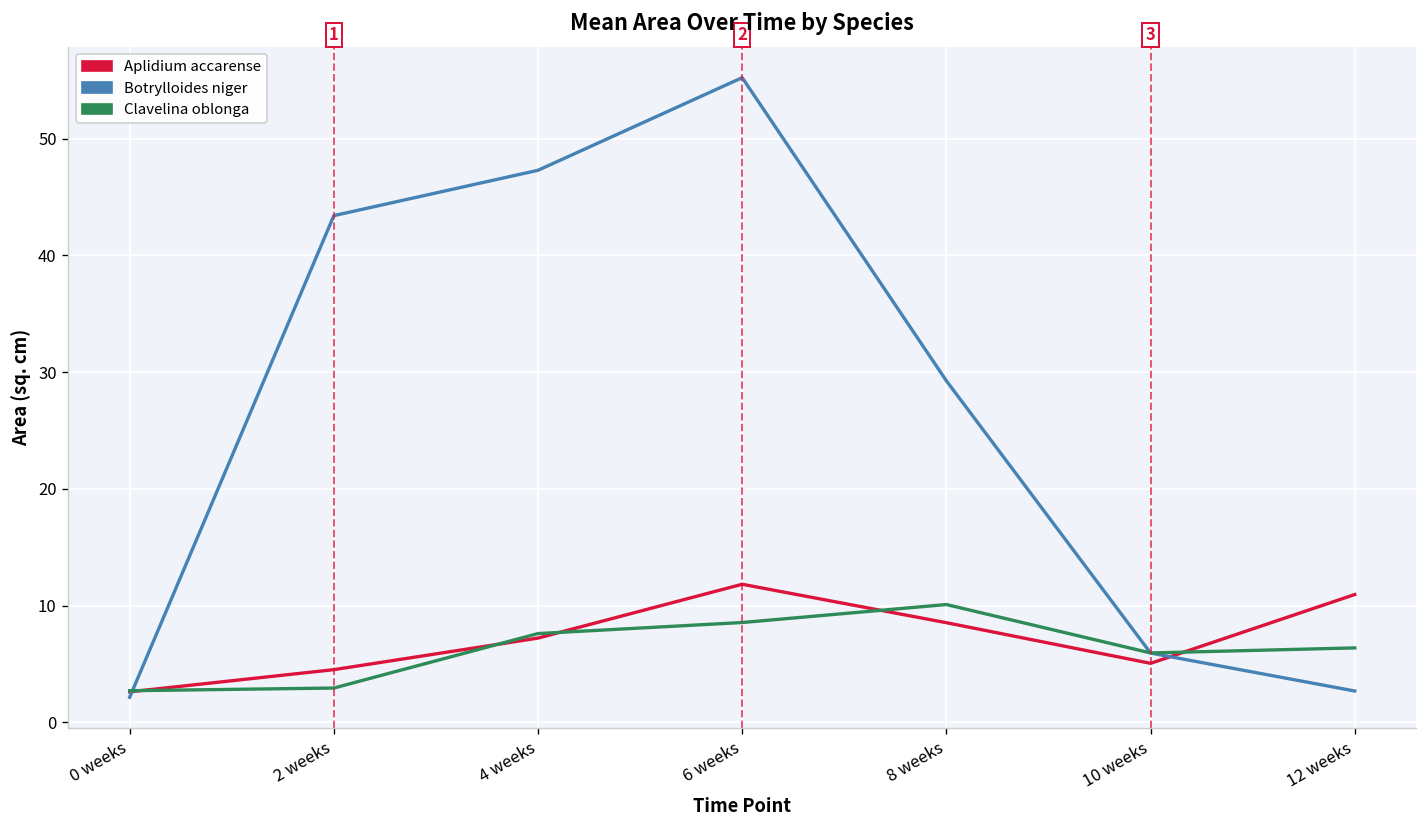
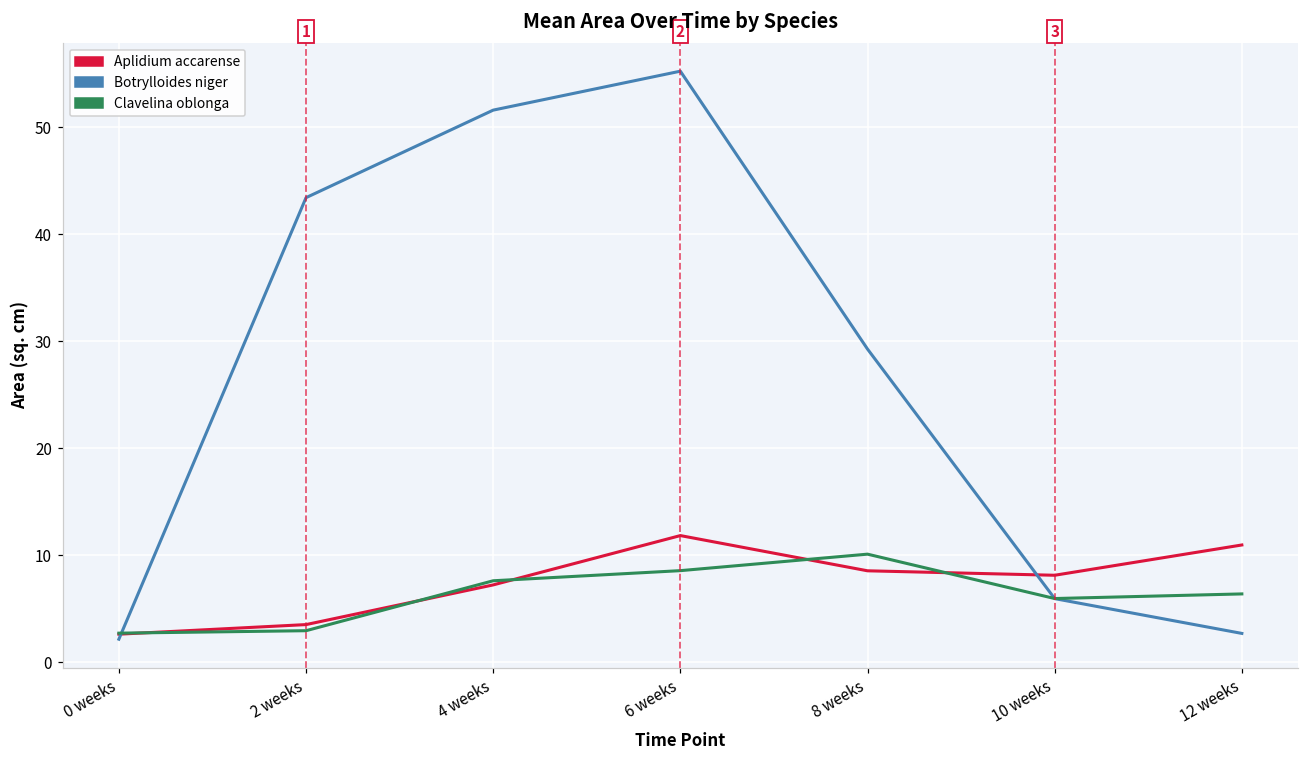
  {
    "Aplidium accarense": {
-     "2 weeks": 5,
+     "2 weeks": 4,
      "4 weeks": 7,
      "6 weeks": 12,
      "8 weeks": 9,
-     "10 weeks": 5,
+     "10 weeks": 8,
      "12 weeks": 11
    },
    "Botrylloides niger": {
      "0 weeks": 2,
      "2 weeks": 43,
-     "4 weeks": 47,
+     "4 weeks": 52,
      "6 weeks": 55,
      "8 weeks": 29,
      "12 weeks": 3
    },
    "Clavelina oblonga": {
      "2 weeks": 3,
      "4 weeks": 8,
      "6 weeks": 9,
      "8 weeks": 10,
      "12 weeks": 6
    }
  }
